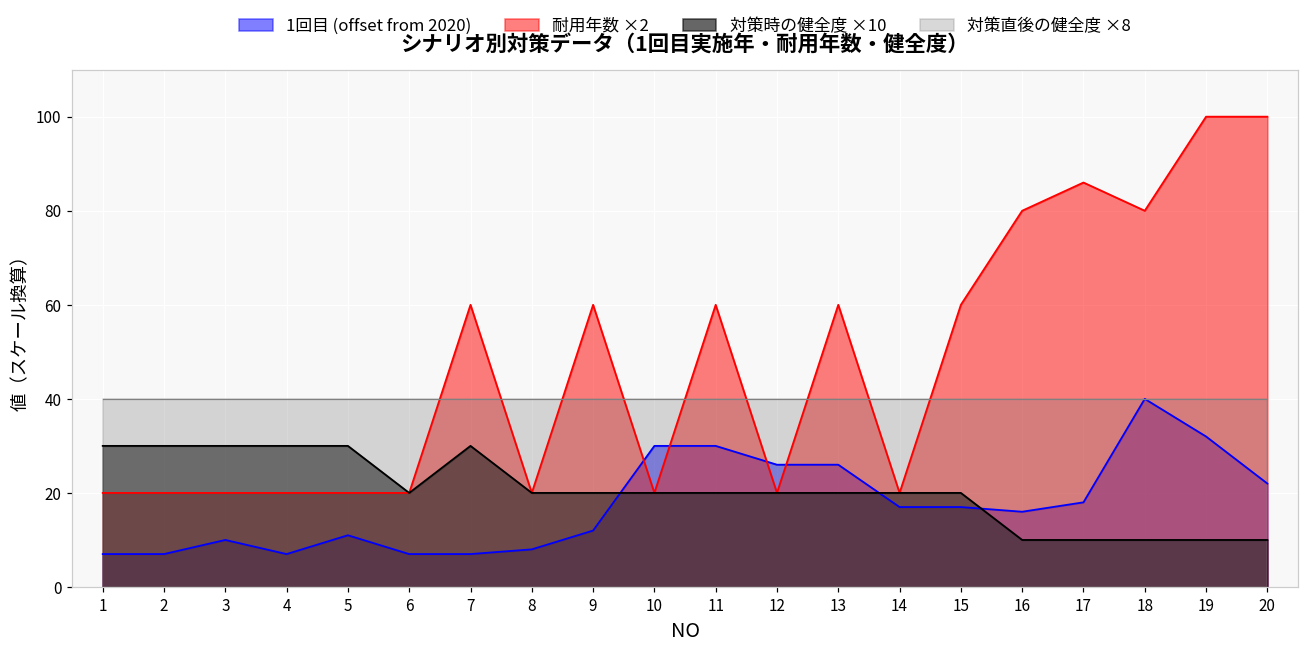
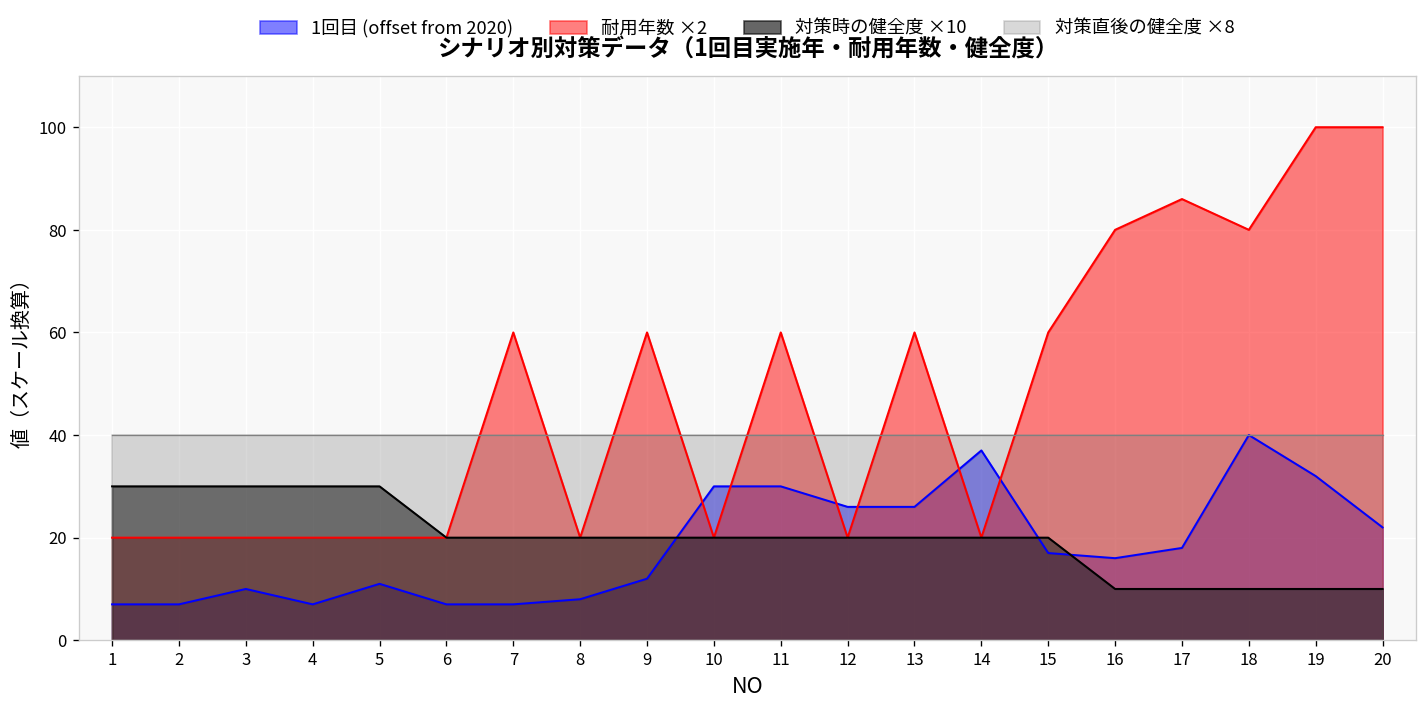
  {
    "1回目 (offset from 2020)": {
      "1": 7,
      "2": 7,
      "3": 10,
      "4": 7,
      "5": 11,
      "6": 7,
      "7": 7,
      "8": 8,
      "9": 12,
      "10": 30,
      "11": 30,
      "12": 26,
      "13": 26,
-     "14": 17,
+     "14": 37,
      "15": 17,
      "16": 16,
      "17": 18,
      "19": 32,
      "20": 22
    },
    "耐用年数 ×2": {
      "1": 20,
      "2": 20,
      "3": 20,
      "4": 20,
      "5": 20,
      "7": 60,
      "9": 60,
      "11": 60,
      "13": 60,
      "15": 60,
      "16": 80,
      "17": 86,
      "18": 80,
      "19": 100,
      "20": 100
    },
    "対策時の健全度 ×10": {
      "1": 30,
      "2": 30,
      "3": 30,
      "4": 30,
      "5": 30,
-     "7": 30,
+     "7": 20,
      "9": 20,
      "11": 20,
      "13": 20,
      "15": 20,
      "16": 10,
      "17": 10,
      "18": 10,
      "19": 10,
      "20": 10
    },
    "対策直後の健全度 ×8": {
      "1": 40,
      "2": 40,
      "3": 40,
      "4": 40,
      "5": 40,
      "6": 40,
      "7": 40,
      "8": 40,
      "9": 40,
      "10": 40,
      "11": 40,
      "12": 40,
      "13": 40,
      "14": 40,
      "15": 40,
      "16": 40,
      "17": 40,
      "19": 40,
      "20": 40
    }
  }
